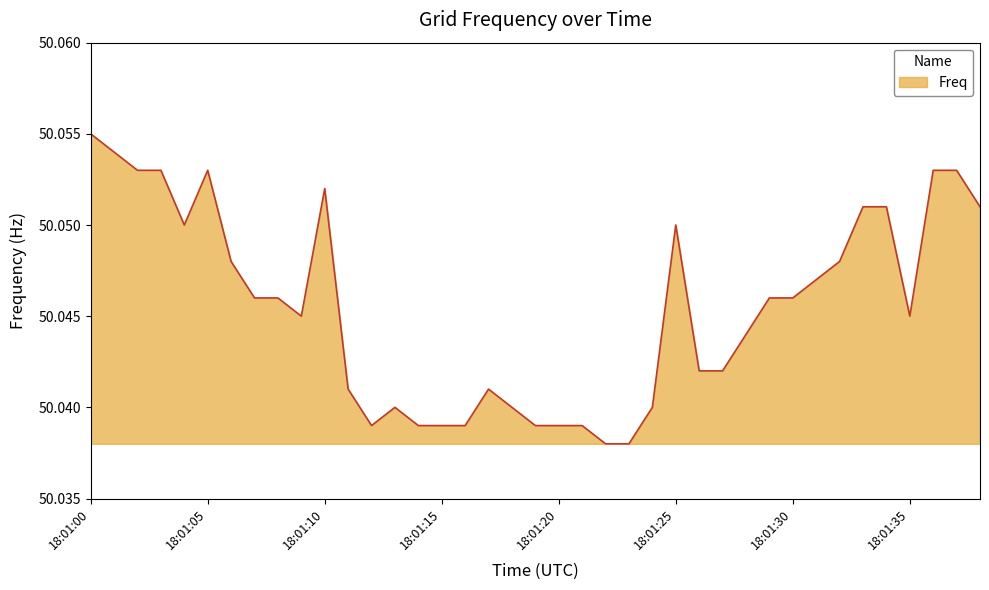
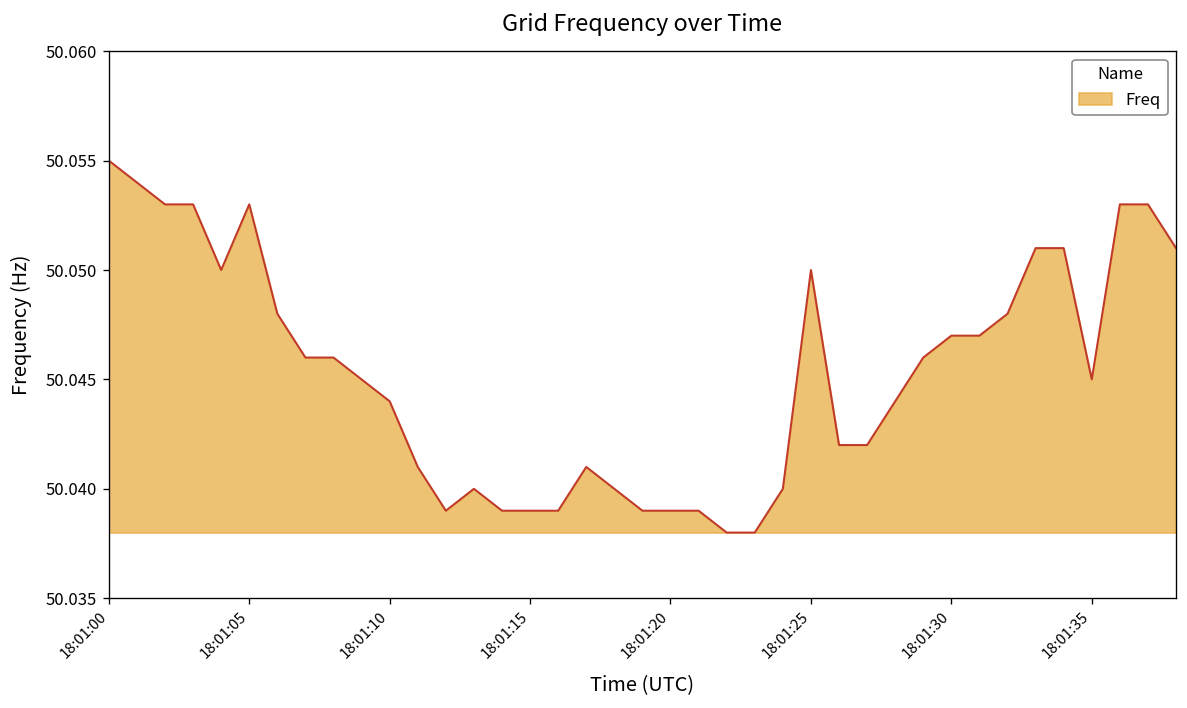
  {
    "18:01:00": 50.055,
    "18:01:05": 50.053,
-   "18:01:10": 50.052,
+   "18:01:10": 50.044,
    "18:01:15": 50.039,
    "18:01:20": 50.039,
    "18:01:25": 50.050,
-   "18:01:30": 50.046,
+   "18:01:30": 50.047,
    "18:01:35": 50.045
  }
